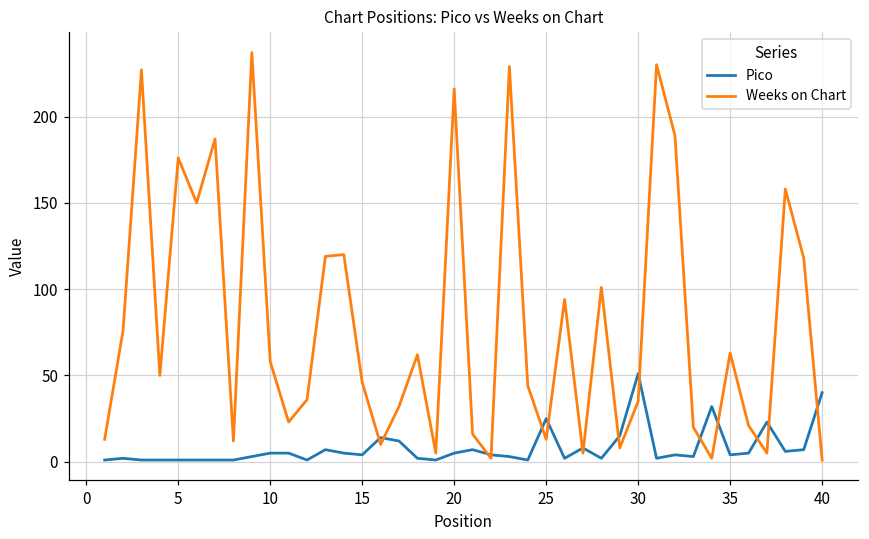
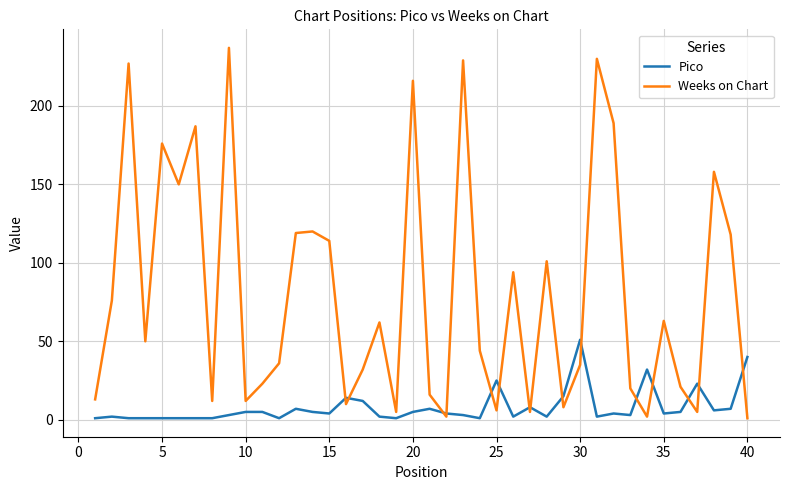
  {
    "Pico": {
      "5": 1,
      "10": 5,
      "15": 4,
      "20": 5,
      "25": 25,
      "30": 51,
      "35": 4,
      "40": 40
    },
    "Weeks on Chart": {
      "5": 176,
-     "10": 58,
-     "15": 46,
+     "10": 12,
+     "15": 114,
      "20": 216,
-     "25": 13,
+     "25": 6,
      "30": 35,
      "35": 63,
      "40": 1
    }
  }
